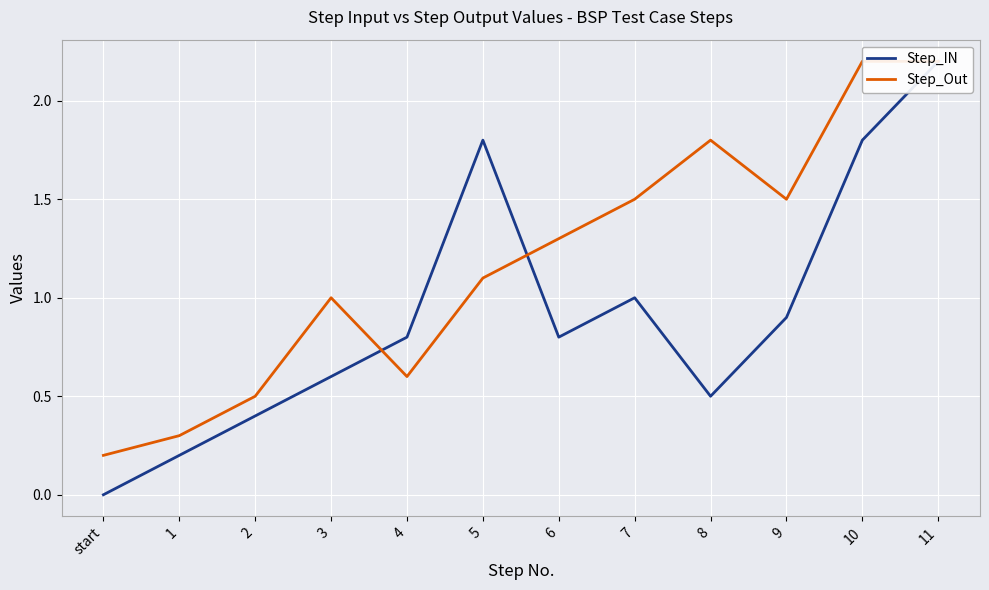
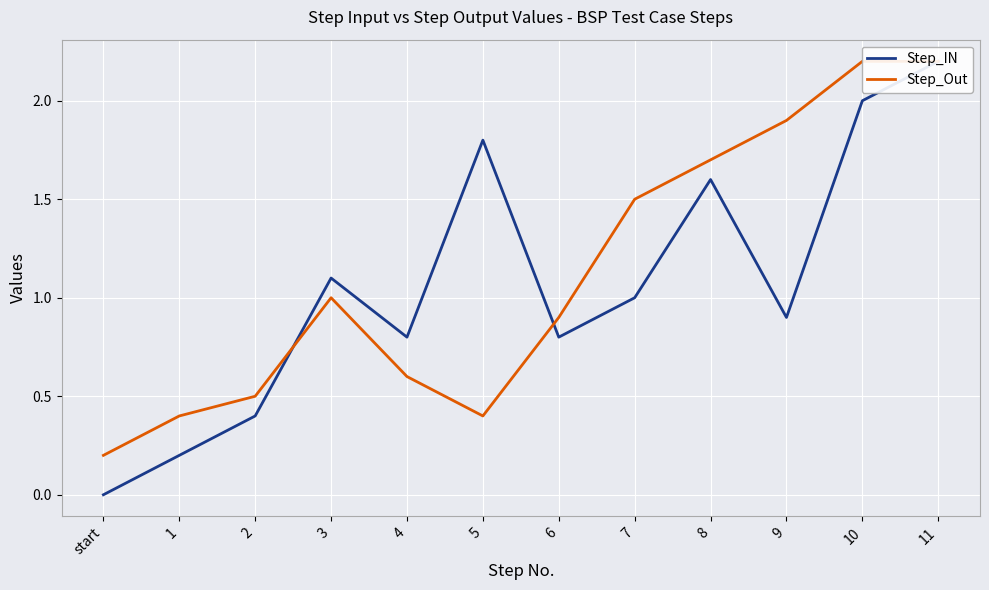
  {
    "Step_IN": {
      "start": 0.0,
      "1": 0.2,
      "2": 0.4,
-     "3": 0.6,
+     "3": 1.1,
      "4": 0.8,
      "5": 1.8,
      "6": 0.8,
      "7": 1.0,
-     "8": 0.5,
+     "8": 1.6,
      "9": 0.9,
-     "10": 1.8
+     "10": 2.0
    },
    "Step_Out": {
      "start": 0.2,
-     "1": 0.3,
+     "1": 0.4,
      "2": 0.5,
      "3": 1.0,
      "4": 0.6,
-     "5": 1.1,
-     "6": 1.3,
+     "5": 0.4,
+     "6": 0.9,
      "7": 1.5,
-     "8": 1.8,
-     "9": 1.5
+     "8": 1.7,
+     "9": 1.9
    }
  }
